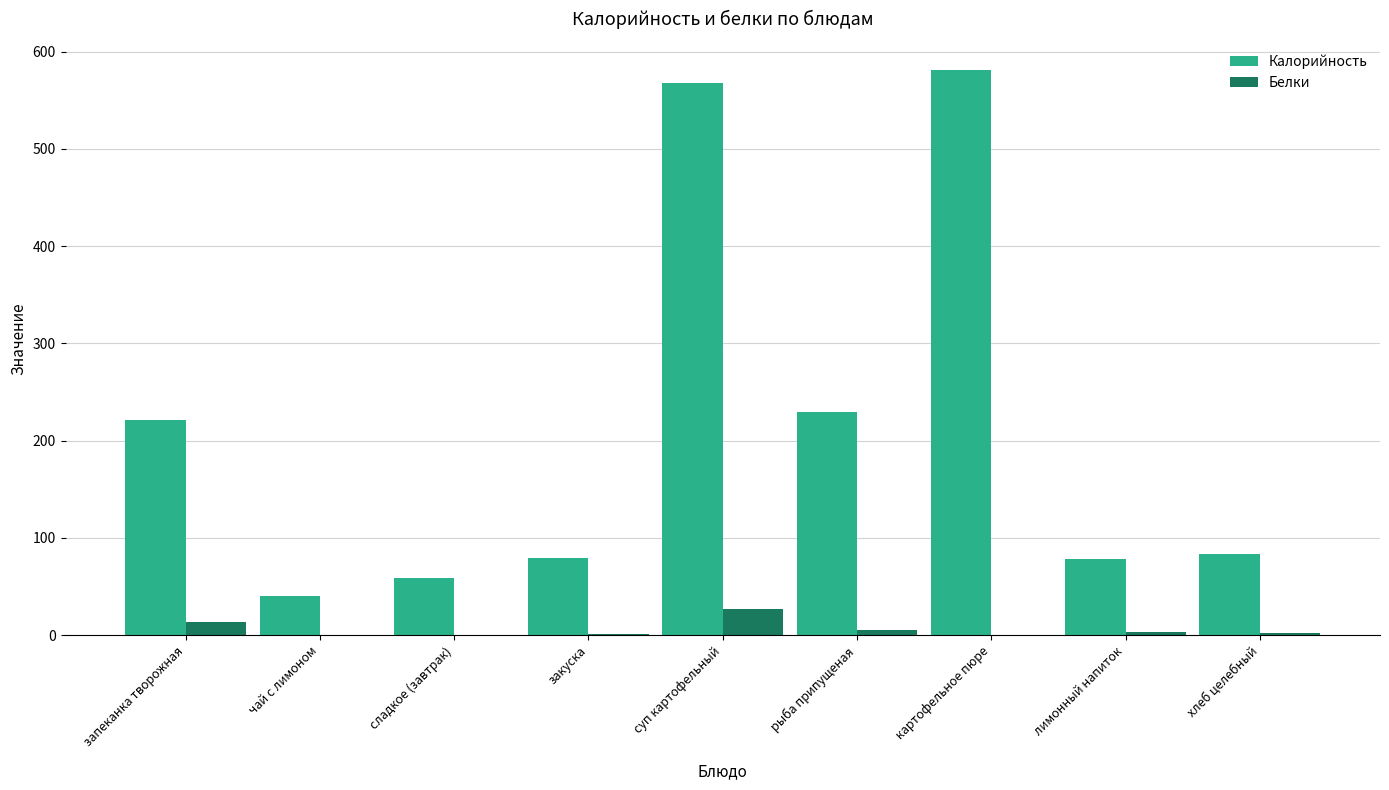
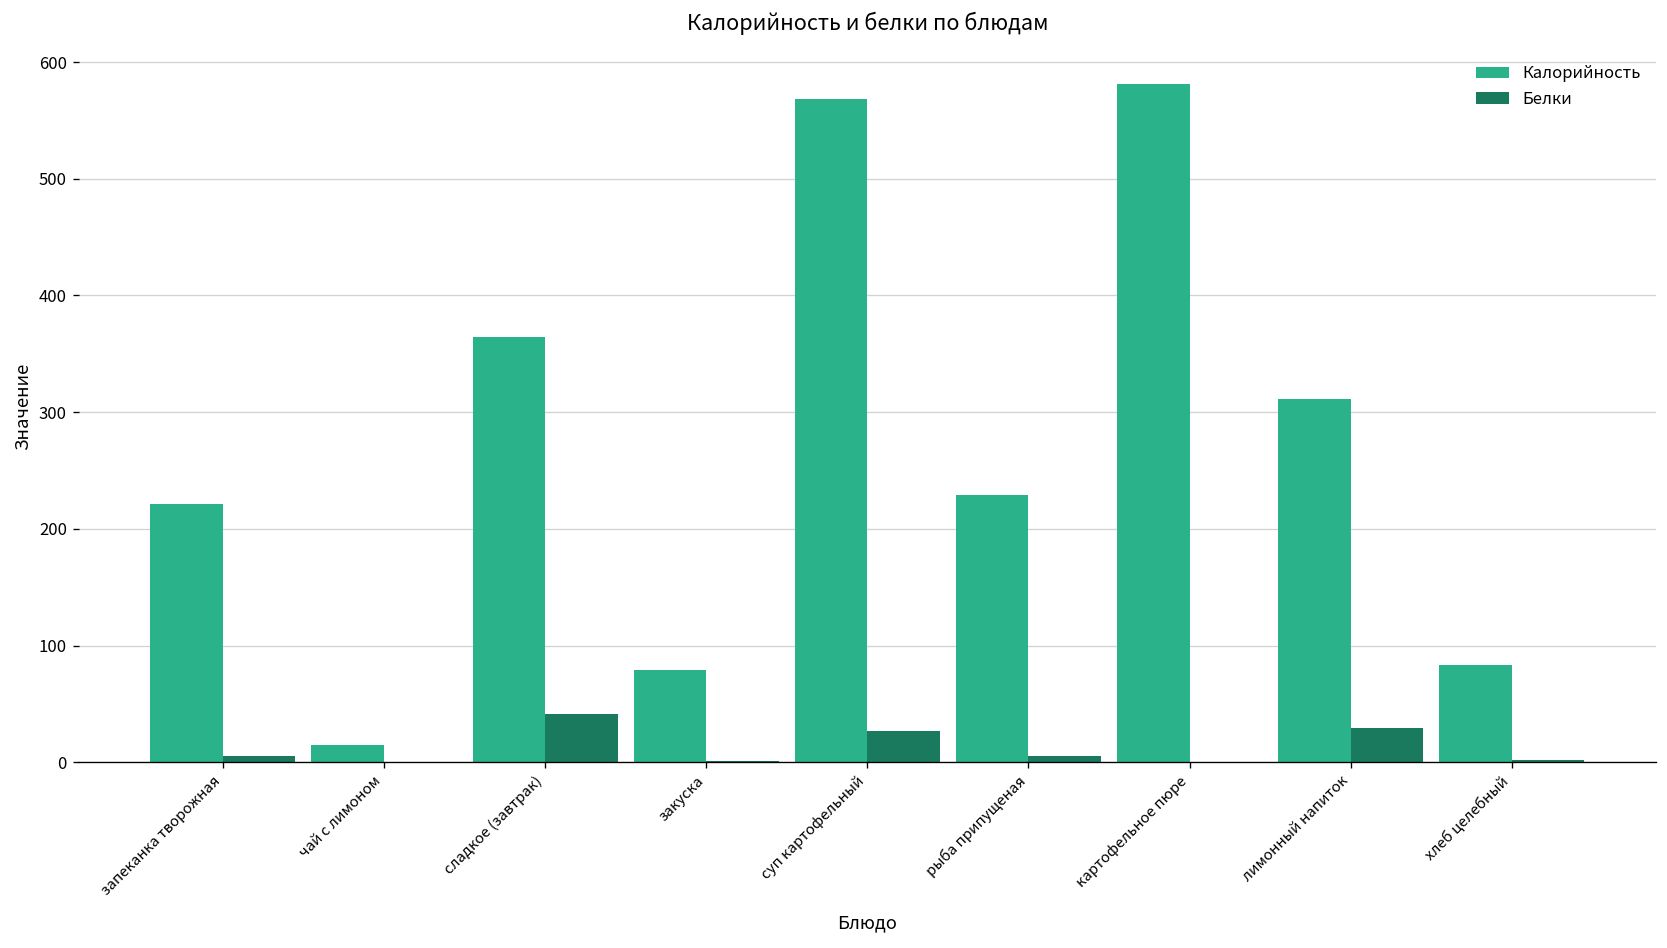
  {
    "Калорийность": {
      "запеканка творожная": 220,
-     "чай с лимоном": 40,
-     "сладкое (завтрак)": 60,
+     "чай с лимоном": 20,
+     "сладкое (завтрак)": 360,
      "закуска": 80,
      "суп картофельный": 570,
      "рыба припущеная": 230,
      "картофельное пюре": 580,
-     "лимонный напиток": 80,
+     "лимонный напиток": 310,
      "хлеб целебный": 80
    },
    "Белки": {
-     "запеканка творожная": 14,
+     "запеканка творожная": 5,
      "чай с лимоном": 0,
-     "сладкое (завтрак)": 0,
+     "сладкое (завтрак)": 40,
      "суп картофельный": 30,
      "рыба припущеная": 10,
      "картофельное пюре": 0,
-     "лимонный напиток": 0
+     "лимонный напиток": 30
    }
  }
